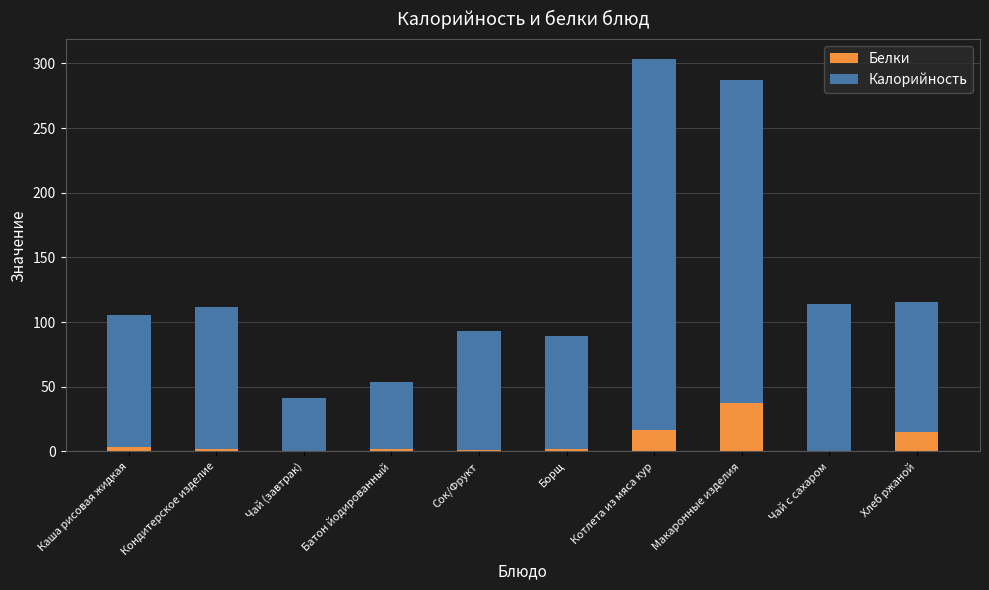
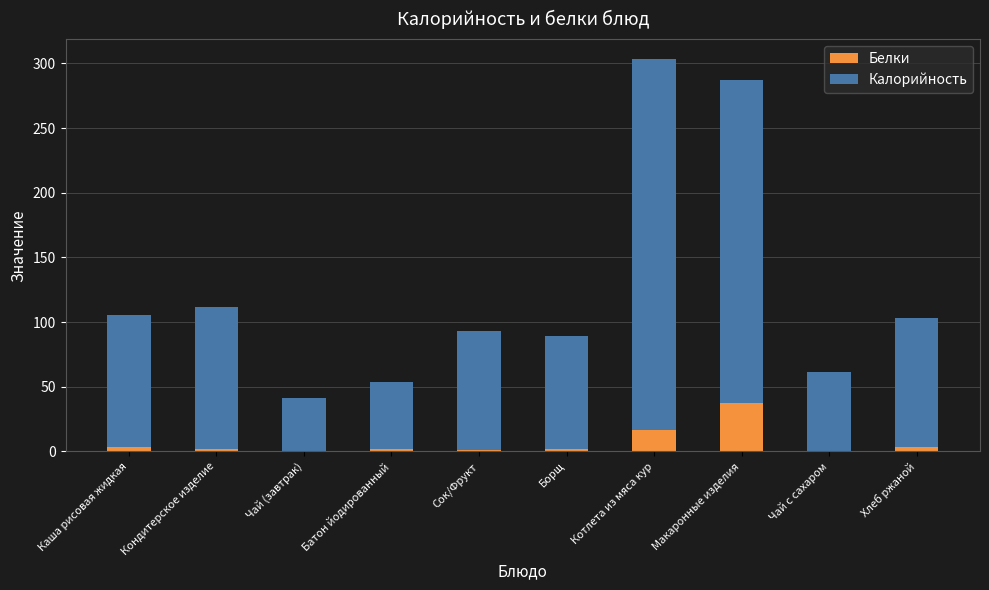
  {
    "Белки": {
      "Каша рисовая жидкая": 3,
      "Котлета из мяса кур": 16,
      "Макаронные изделия": 37,
-     "Хлеб ржаной": 15
+     "Хлеб ржаной": 3
    },
    "Калорийность": {
      "Каша рисовая жидкая": 103,
      "Кондитерское изделие": 110,
      "Чай (завтрак)": 41,
      "Батон йодированный": 52,
      "Сок/Фрукт": 92,
      "Борщ": 88,
      "Котлета из мяса кур": 287,
      "Макаронные изделия": 250,
-     "Чай с сахаром": 114,
+     "Чай с сахаром": 61,
      "Хлеб ржаной": 100
    }
  }
